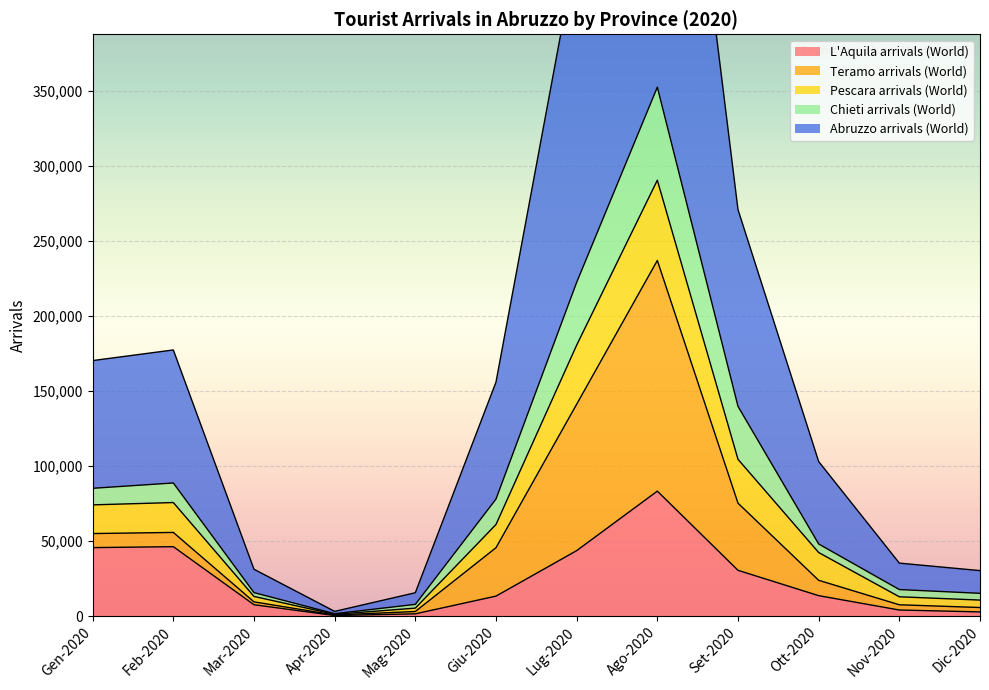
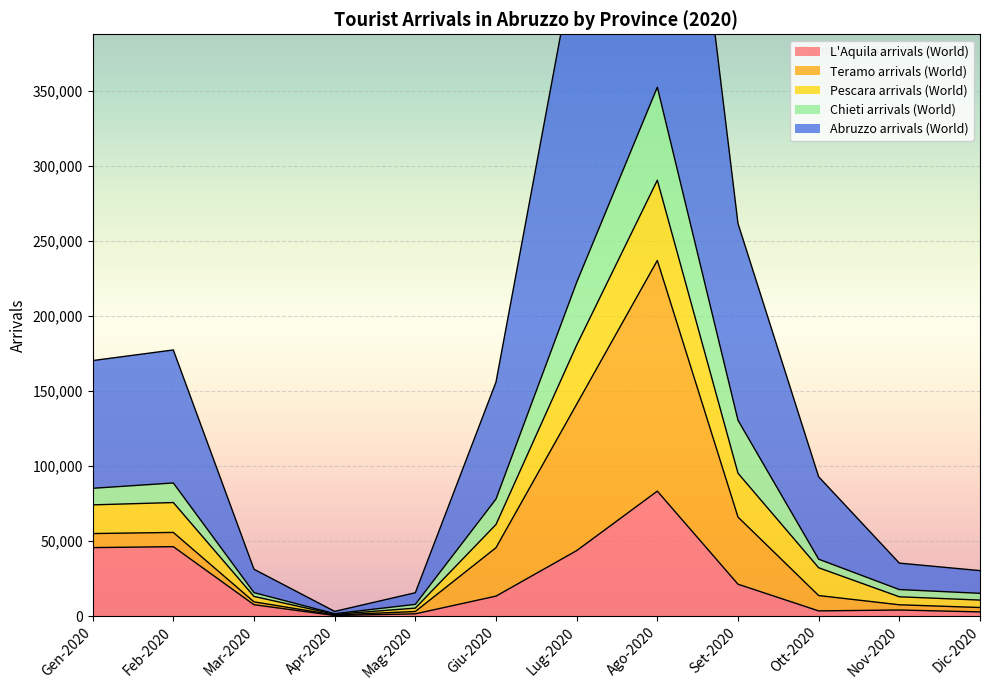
  {
    "L'Aquila arrivals (World)": {
      "Gen-2020": "46,000",
      "Feb-2020": "46,000",
      "Mar-2020": "8,000",
      "Giu-2020": "13,000",
      "Lug-2020": "44,000",
      "Ago-2020": "83,000",
-     "Set-2020": "30,000",
-     "Ott-2020": "14,000",
+     "Set-2020": "21,000",
+     "Ott-2020": "3,000",
      "Nov-2020": "4,000",
      "Dic-2020": "3,000"
    },
    "Chieti arrivals (World)": {
      "Gen-2020": "11,000",
      "Feb-2020": "13,000",
      "Mar-2020": "3,000",
      "Mag-2020": "3,000",
      "Giu-2020": "17,000",
      "Lug-2020": "42,000",
      "Ago-2020": "62,000",
      "Set-2020": "35,000",
      "Ott-2020": "6,000",
      "Nov-2020": "5,000",
      "Dic-2020": "5,000"
    },
    "Abruzzo arrivals (World)": {
      "Gen-2020": "85,000",
      "Feb-2020": "89,000",
      "Mar-2020": "16,000",
      "Mag-2020": "8,000",
      "Giu-2020": "78,000",
      "Set-2020": "131,000",
      "Ott-2020": "55,000",
      "Nov-2020": "18,000",
      "Dic-2020": "15,000"
    }
  }
